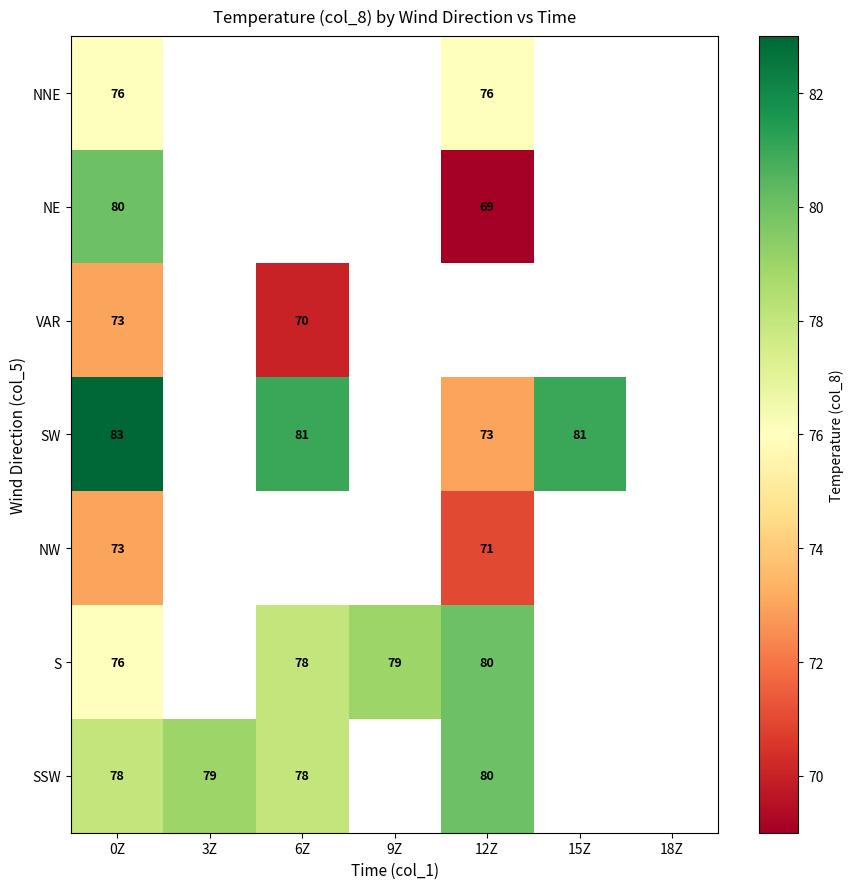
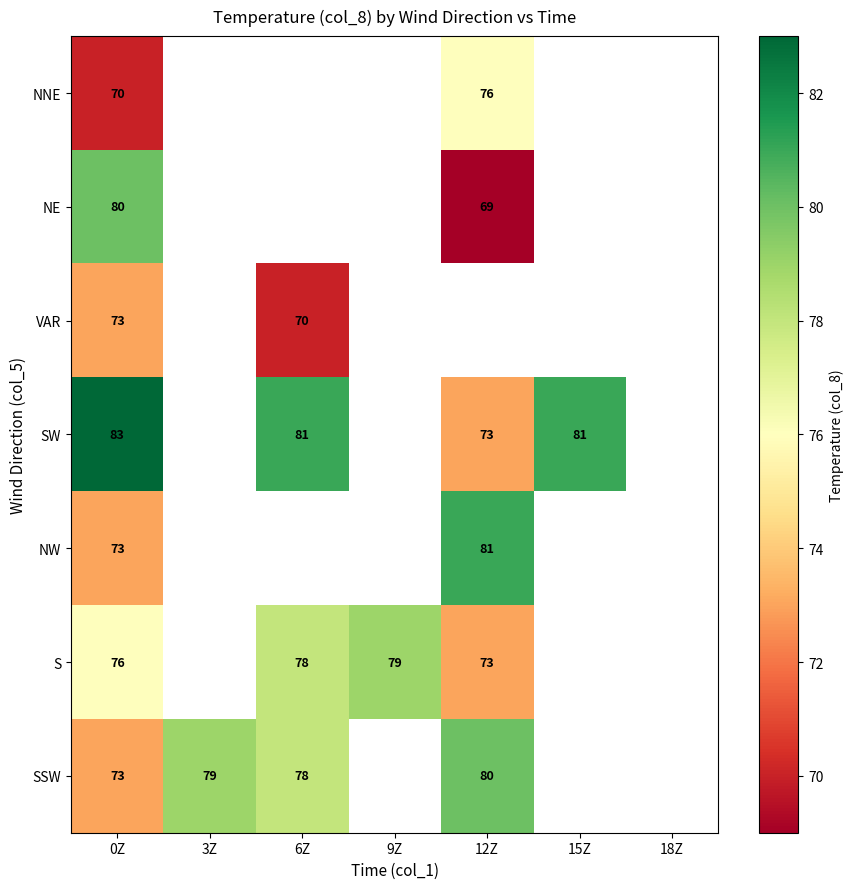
  {
    "NNE": {
-     "0Z": 76,
+     "0Z": 70,
      "12Z": 76
    },
    "NE": {
      "0Z": 80,
      "12Z": 69
    },
    "VAR": {
      "0Z": 73,
      "6Z": 70
    },
    "SW": {
      "0Z": 83,
      "6Z": 81,
      "12Z": 73,
      "15Z": 81
    },
    "NW": {
      "0Z": 73,
-     "12Z": 71
+     "12Z": 81
    },
    "S": {
      "0Z": 76,
      "6Z": 78,
      "9Z": 79,
-     "12Z": 80
+     "12Z": 73
    },
    "SSW": {
-     "0Z": 78,
+     "0Z": 73,
      "3Z": 79,
      "6Z": 78,
      "12Z": 80
    }
  }
